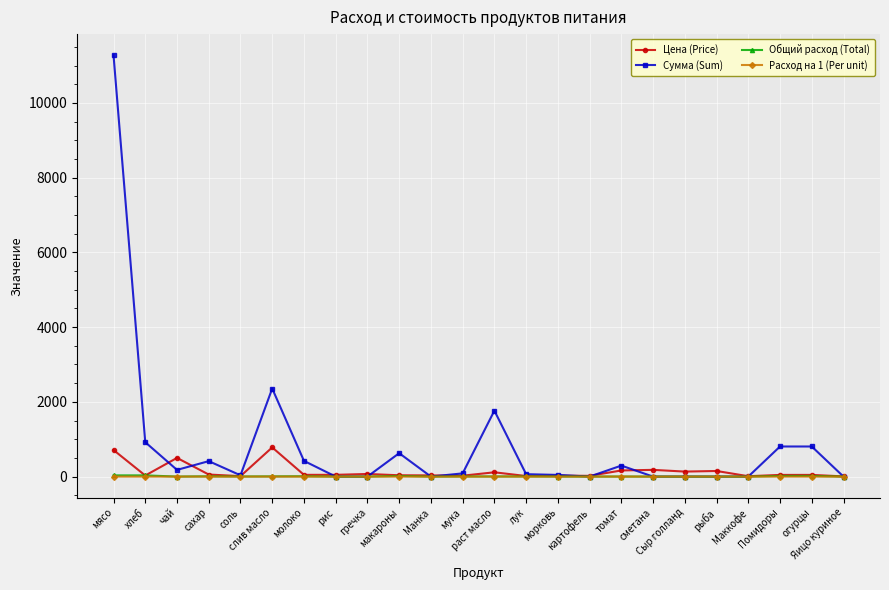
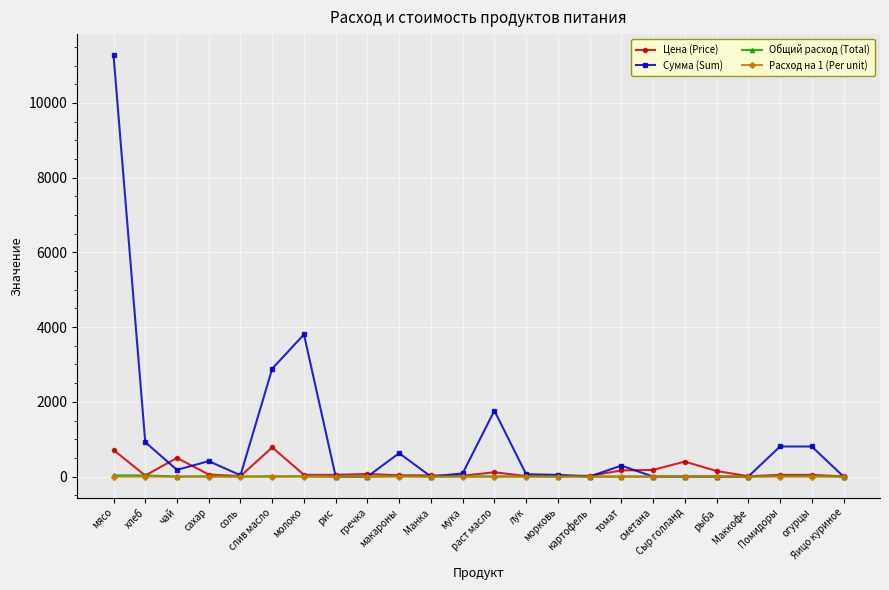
  {
    "Цена (Price)": {
      "мясо": 700,
      "чай": 500,
      "слив масло": 800,
      "гречка": 100,
      "раст масло": 100,
      "томат": 200,
      "сметана": 200,
-     "Сыр голланд": 100,
+     "Сыр голланд": 400,
      "рыба": 200
    },
    "Сумма (Sum)": {
      "мясо": 11300,
      "хлеб": 900,
      "чай": 200,
      "сахар": 400,
-     "слив масло": 2400,
-     "молоко": 400,
+     "слив масло": 2900,
+     "молоко": 3800,
      "макароны": 600,
      "раст масло": 1800,
      "томат": 300,
      "Помидоры": 800,
      "огурцы": 800
    }
  }
